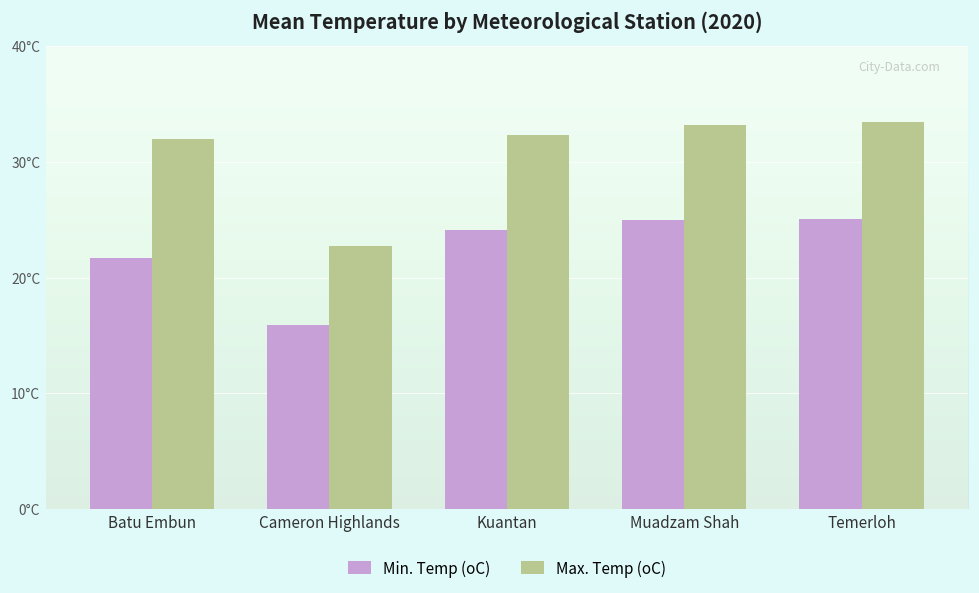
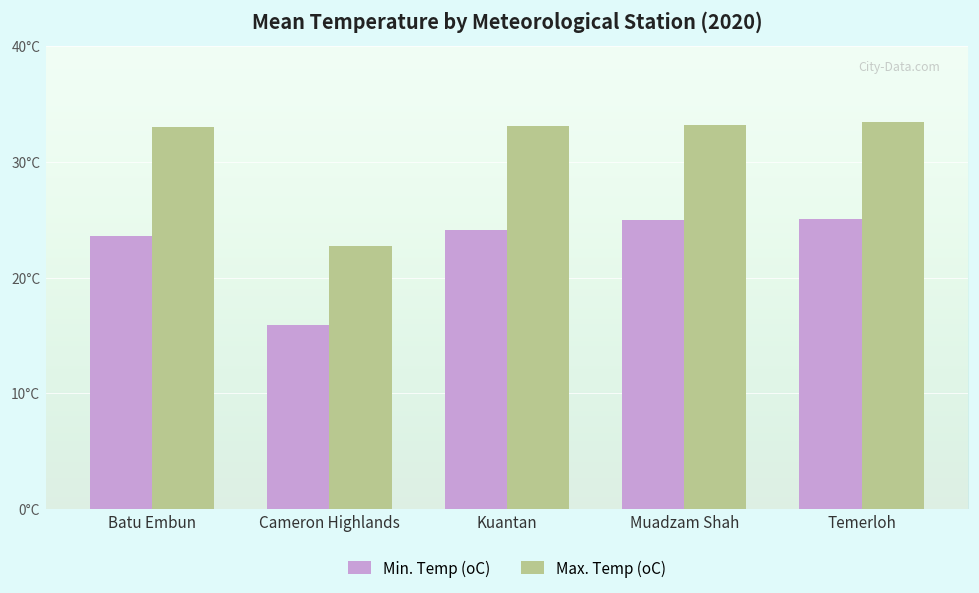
  {
    "Min. Temp (oC)": {
-     "Batu Embun": "21.7°C",
+     "Batu Embun": "23.6°C",
      "Cameron Highlands": "15.9°C",
      "Kuantan": "24.1°C",
      "Muadzam Shah": "25.0°C",
      "Temerloh": "25.1°C"
    },
    "Max. Temp (oC)": {
-     "Batu Embun": "32°C",
+     "Batu Embun": "33°C",
      "Cameron Highlands": "22.7°C",
-     "Kuantan": "32.3°C",
+     "Kuantan": "33.1°C",
      "Muadzam Shah": "33.2°C",
      "Temerloh": "33.4°C"
    }
  }
